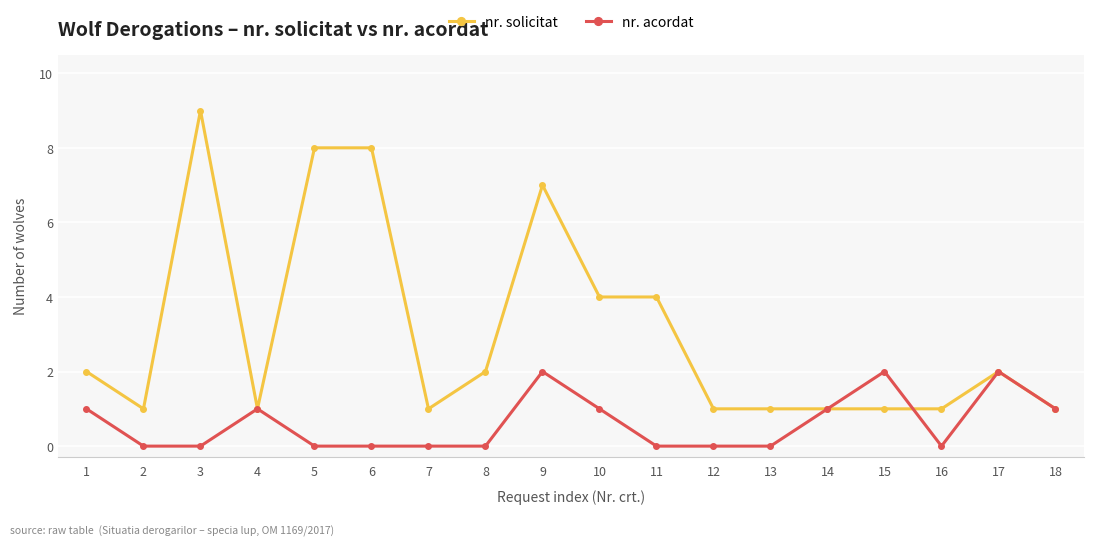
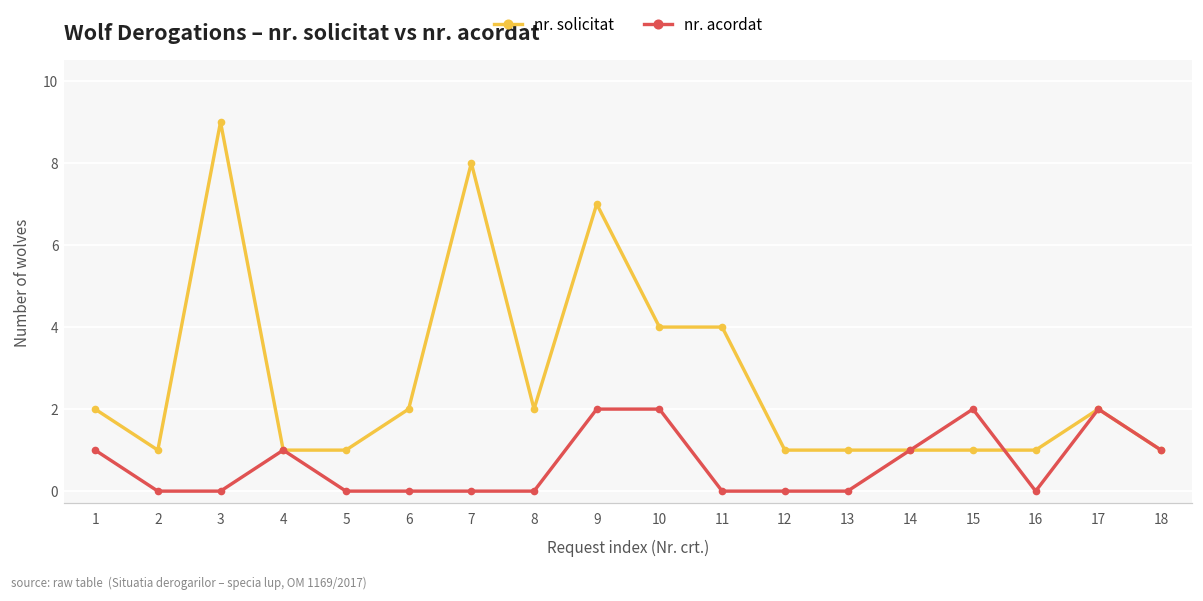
  {
    "nr. solicitat": {
      "1": 2,
      "2": 1,
      "3": 9,
-     "5": 8,
-     "6": 8,
-     "7": 1,
+     "5": 1,
+     "6": 2,
+     "7": 8,
      "8": 2,
      "9": 7,
      "10": 4,
      "11": 4,
      "12": 1,
      "13": 1,
      "15": 1,
      "16": 1
    },
    "nr. acordat": {
      "1": 1,
      "2": 0,
      "3": 0,
      "5": 0,
      "6": 0,
      "7": 0,
      "8": 0,
      "9": 2,
-     "10": 1,
+     "10": 2,
      "11": 0,
      "12": 0,
      "13": 0,
      "15": 2,
      "16": 0
    }
  }
